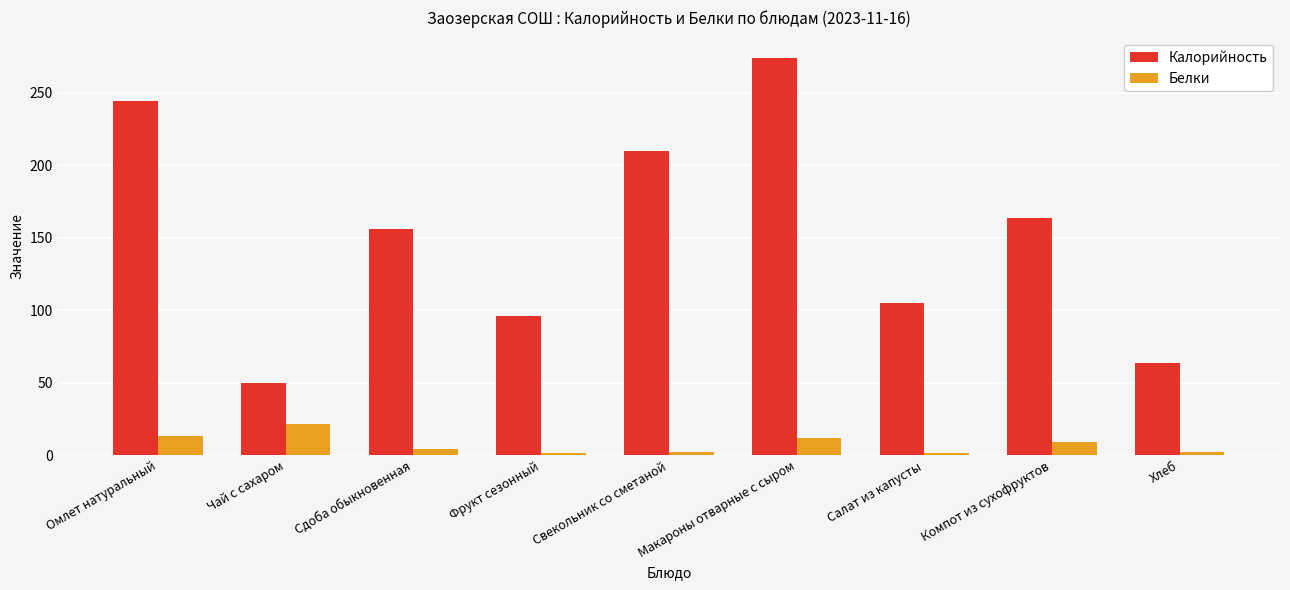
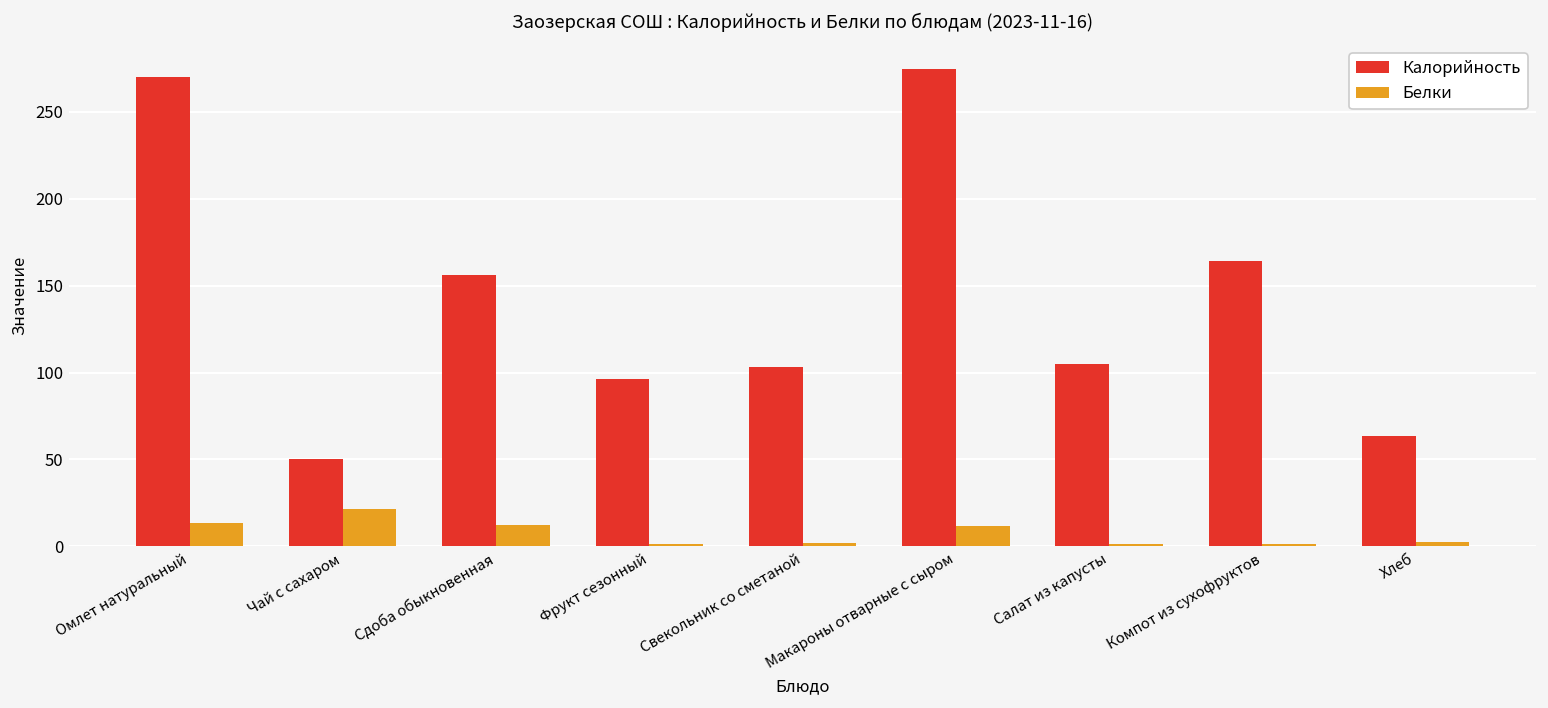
  {
    "Калорийность": {
-     "Омлет натуральный": 245,
+     "Омлет натуральный": 270,
      "Чай с сахаром": 50,
      "Сдоба обыкновенная": 156,
      "Фрукт сезонный": 96,
-     "Свекольник со сметаной": 210,
+     "Свекольник со сметаной": 103,
      "Макароны отварные с сыром": 274,
      "Салат из капусты": 105,
      "Компот из сухофруктов": 164,
      "Хлеб": 64
    },
    "Белки": {
      "Омлет натуральный": 14,
      "Чай с сахаром": 22,
-     "Сдоба обыкновенная": 4,
+     "Сдоба обыкновенная": 12,
      "Свекольник со сметаной": 2,
      "Макароны отварные с сыром": 12,
-     "Компот из сухофруктов": 9,
+     "Компот из сухофруктов": 2,
      "Хлеб": 2
    }
  }
